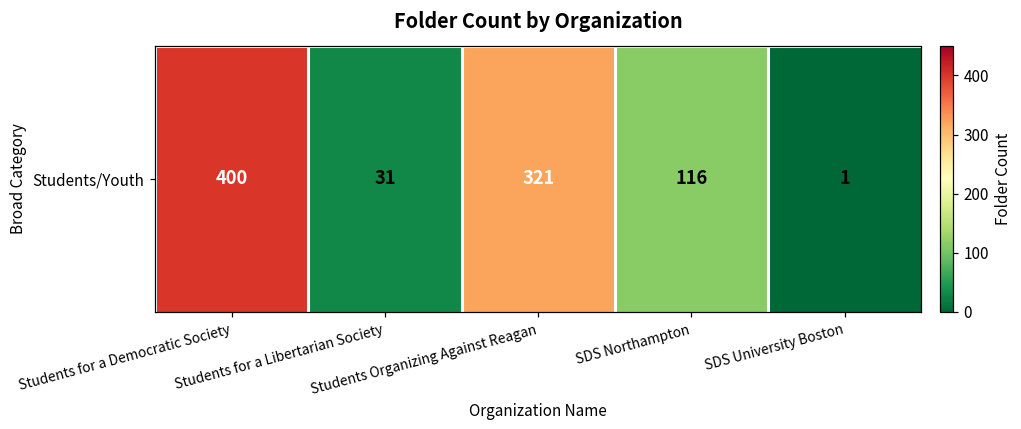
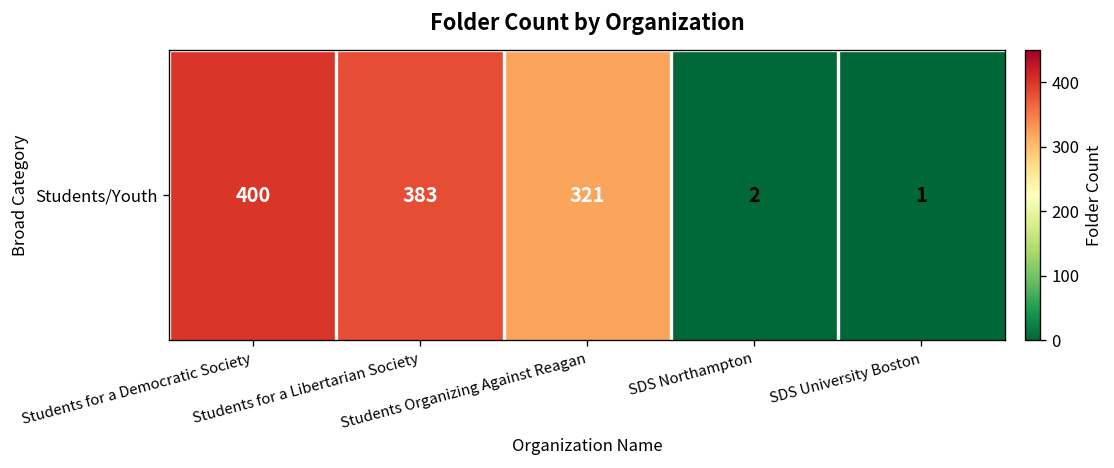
  {
    "Students/Youth": {
      "Students for a Democratic Society": 400,
-     "Students for a Libertarian Society": 31,
+     "Students for a Libertarian Society": 383,
      "Students Organizing Against Reagan": 321,
-     "SDS Northampton": 116,
+     "SDS Northampton": 2,
      "SDS University Boston": 1
    }
  }
